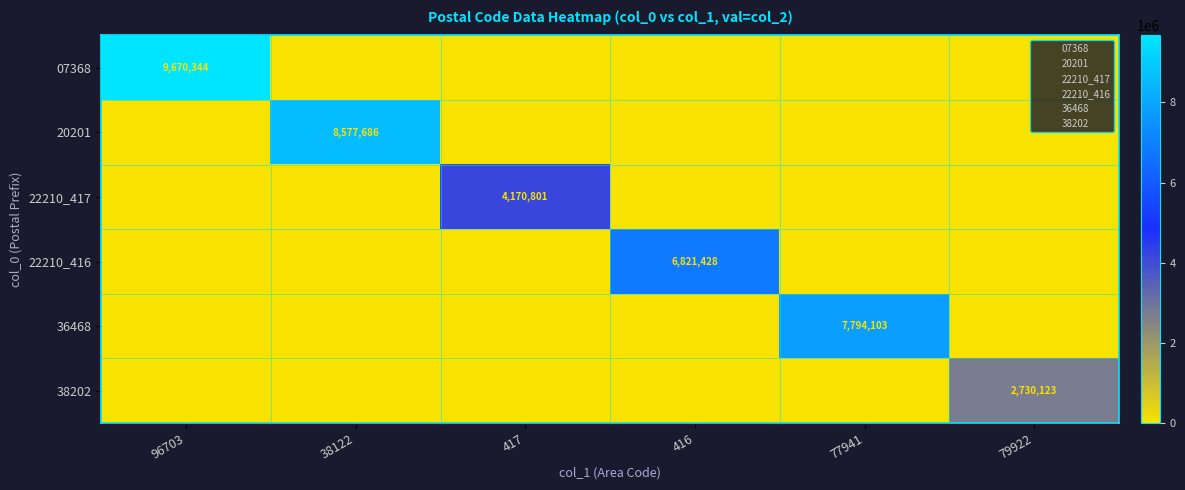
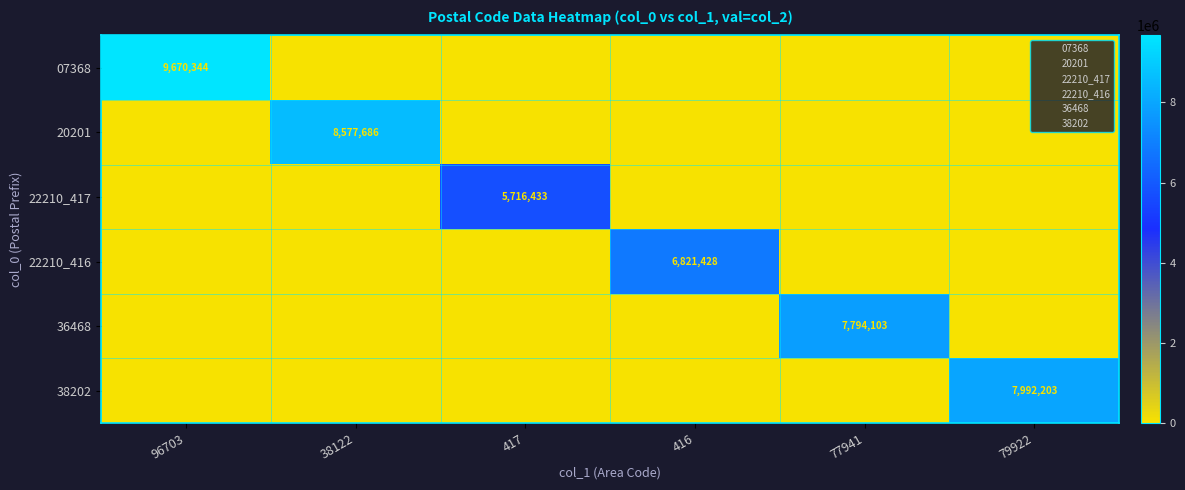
  {
    "22210_417": {
-     "417": "4,170,801"
+     "417": "5,716,433"
    },
    "38202": {
-     "79922": "2,730,123"
+     "79922": "7,992,203"
    }
  }
